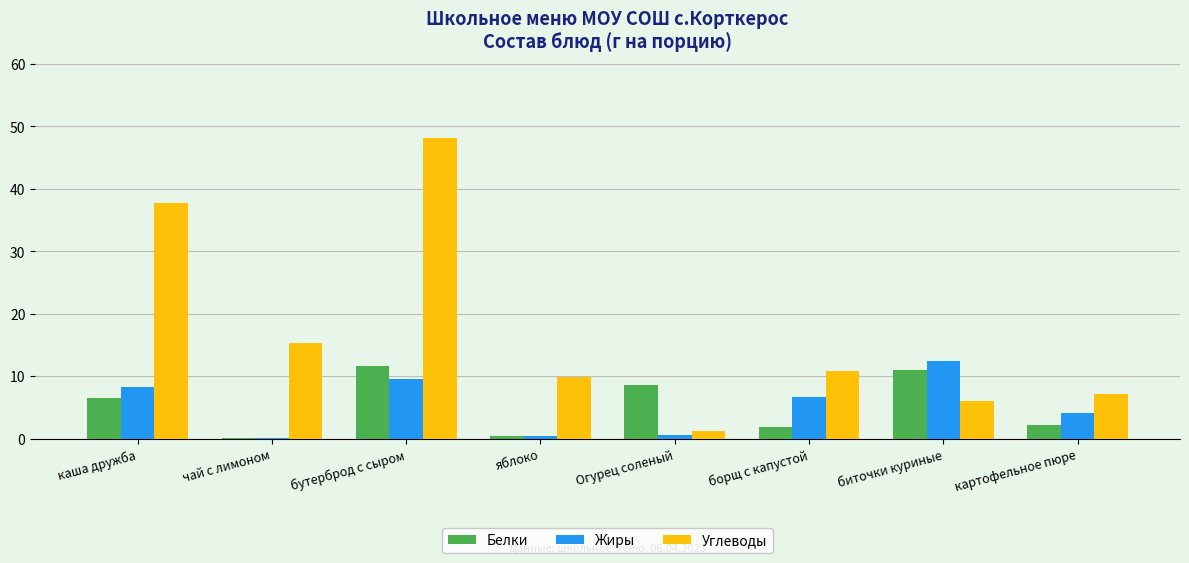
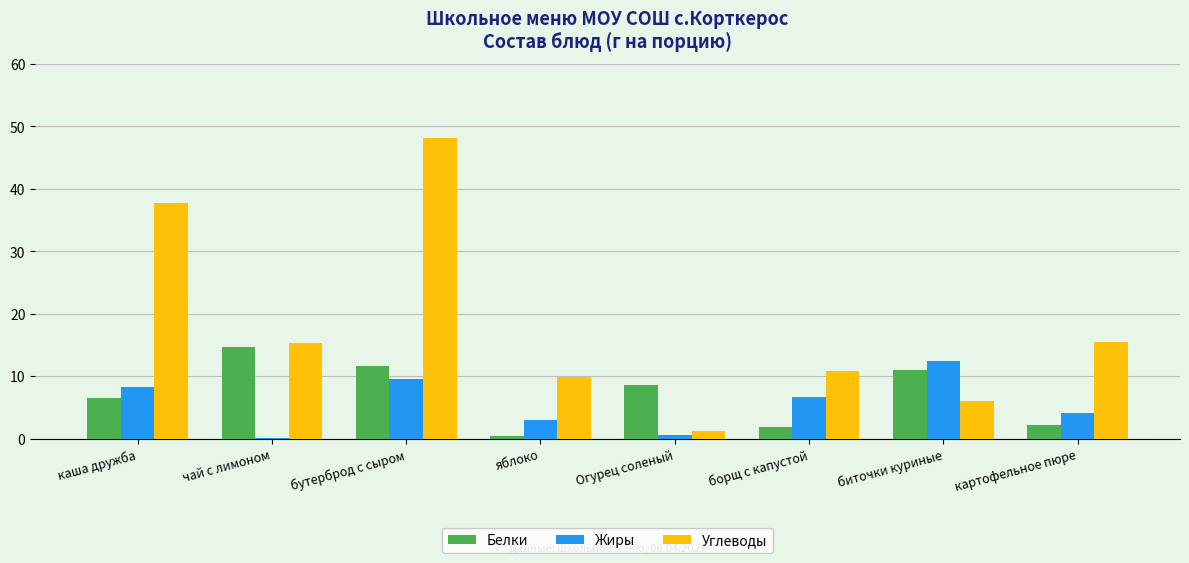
  {
    "Белки": {
      "каша дружба": 7,
-     "чай с лимоном": 0,
+     "чай с лимоном": 15,
      "бутерброд с сыром": 12,
      "Огурец соленый": 9,
      "борщ с капустой": 2,
      "биточки куриные": 11,
      "картофельное пюре": 2
    },
    "Жиры": {
      "каша дружба": 8,
      "бутерброд с сыром": 10,
-     "яблоко": 0,
+     "яблоко": 3,
      "Огурец соленый": 1,
      "борщ с капустой": 7,
      "биточки куриные": 12,
      "картофельное пюре": 4
    },
    "Углеводы": {
      "каша дружба": 38,
      "чай с лимоном": 15,
      "бутерброд с сыром": 48,
      "яблоко": 10,
      "Огурец соленый": 1,
      "борщ с капустой": 11,
      "биточки куриные": 6,
-     "картофельное пюре": 7
+     "картофельное пюре": 16
    }
  }
